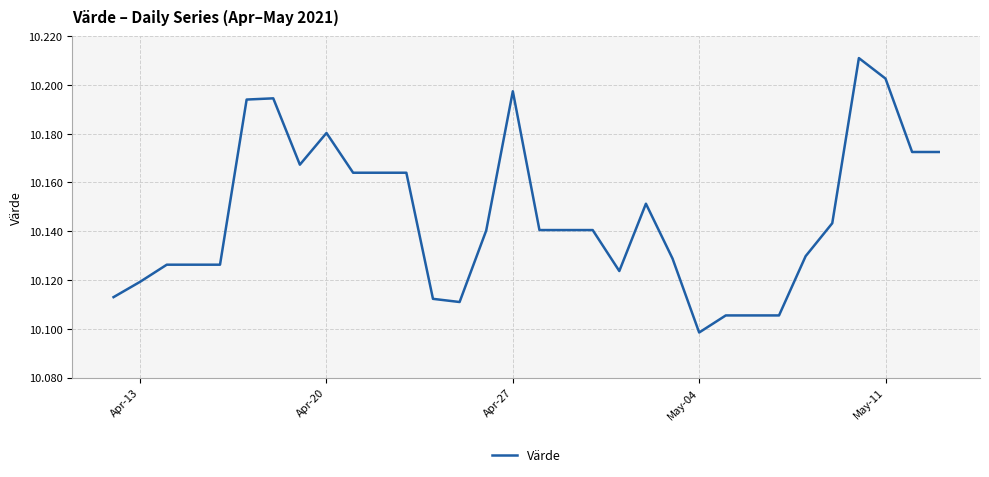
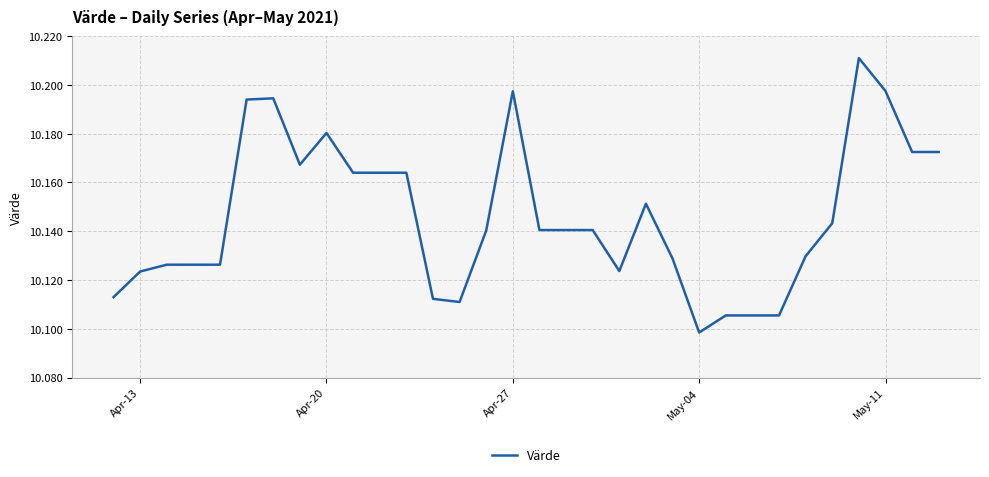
  {
-   "Apr-13": 10.119,
+   "Apr-13": 10.124,
    "Apr-20": 10.180,
    "Apr-27": 10.197,
    "May-04": 10.099,
-   "May-11": 10.203
+   "May-11": 10.198
  }
